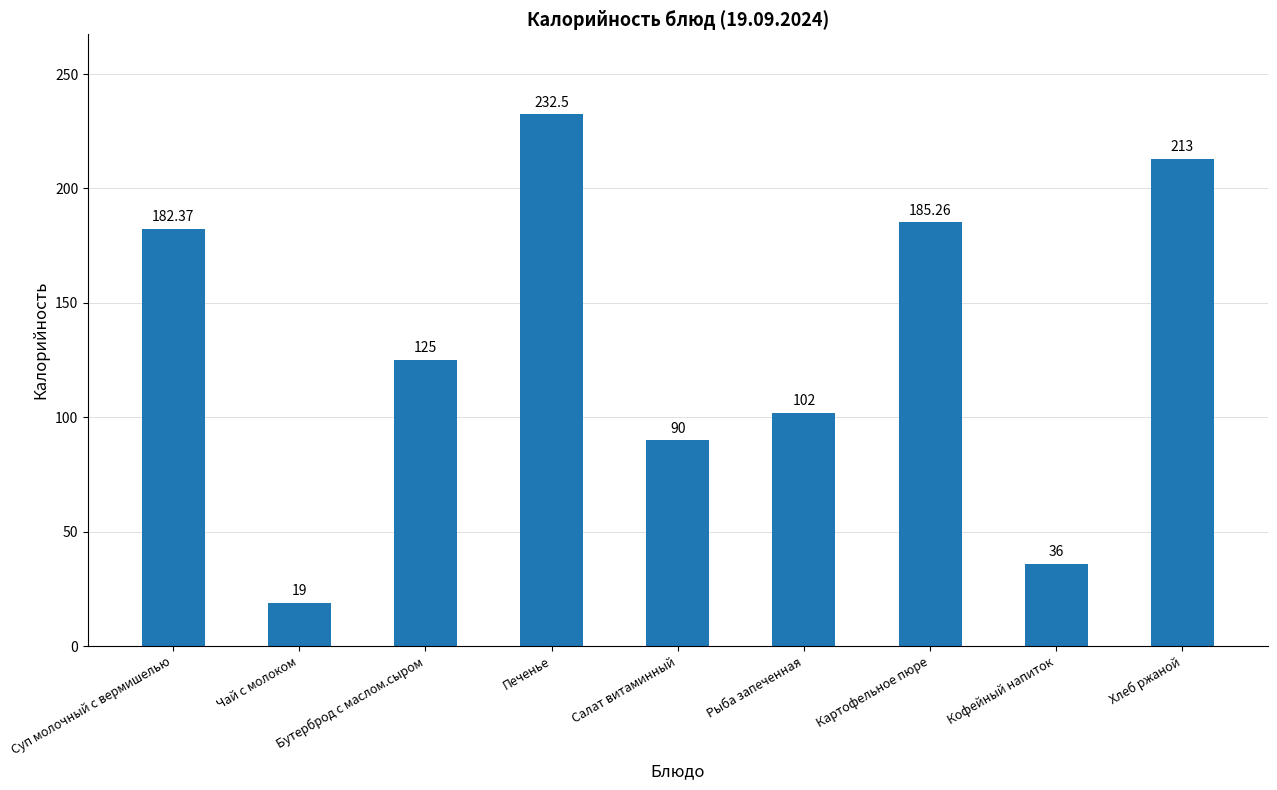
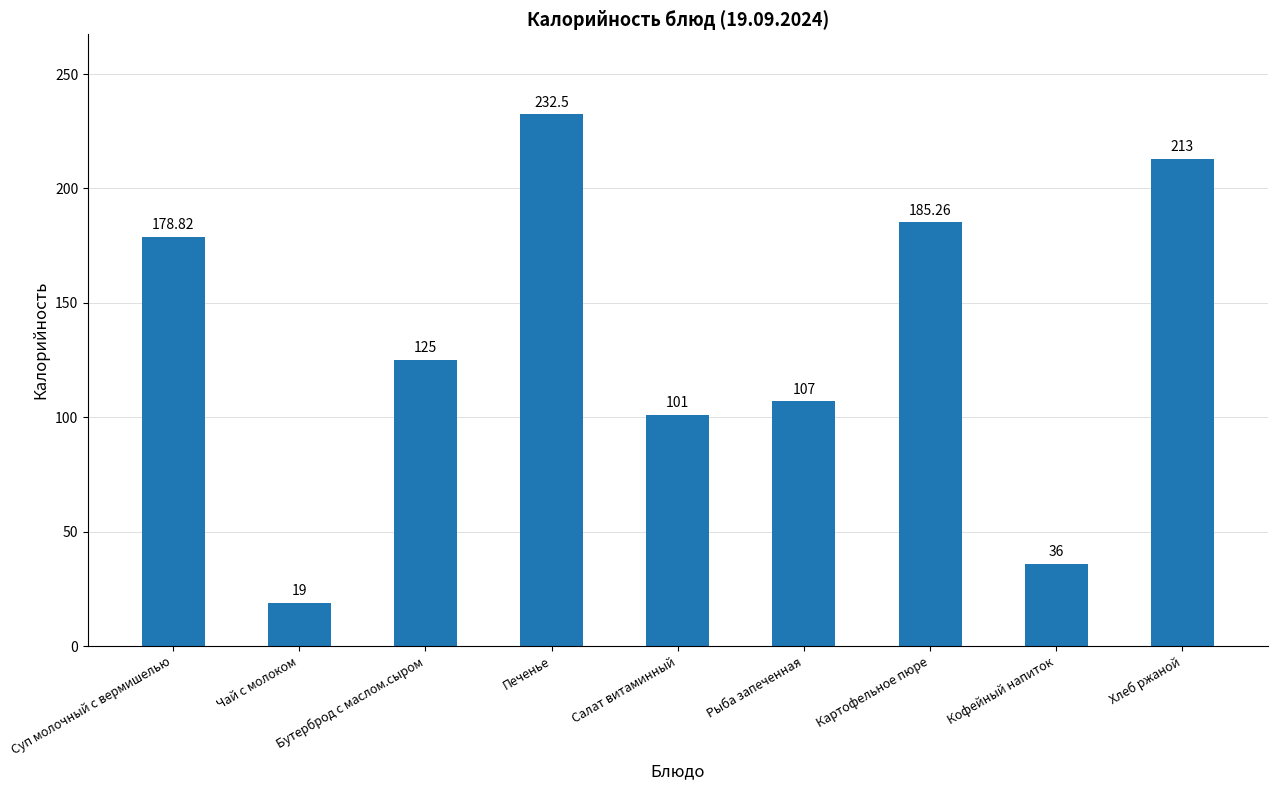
  {
-   "Суп молочный с вермишелью": 182.37,
+   "Суп молочный с вермишелью": 178.82,
    "Чай с молоком": 19,
    "Бутерброд с маслом.сыром": 125,
    "Печенье": 232.5,
-   "Салат витаминный": 90,
-   "Рыба запеченная": 102,
+   "Салат витаминный": 101,
+   "Рыба запеченная": 107,
    "Картофельное пюре": 185.26,
    "Кофейный напиток": 36,
    "Хлеб ржаной": 213
  }
